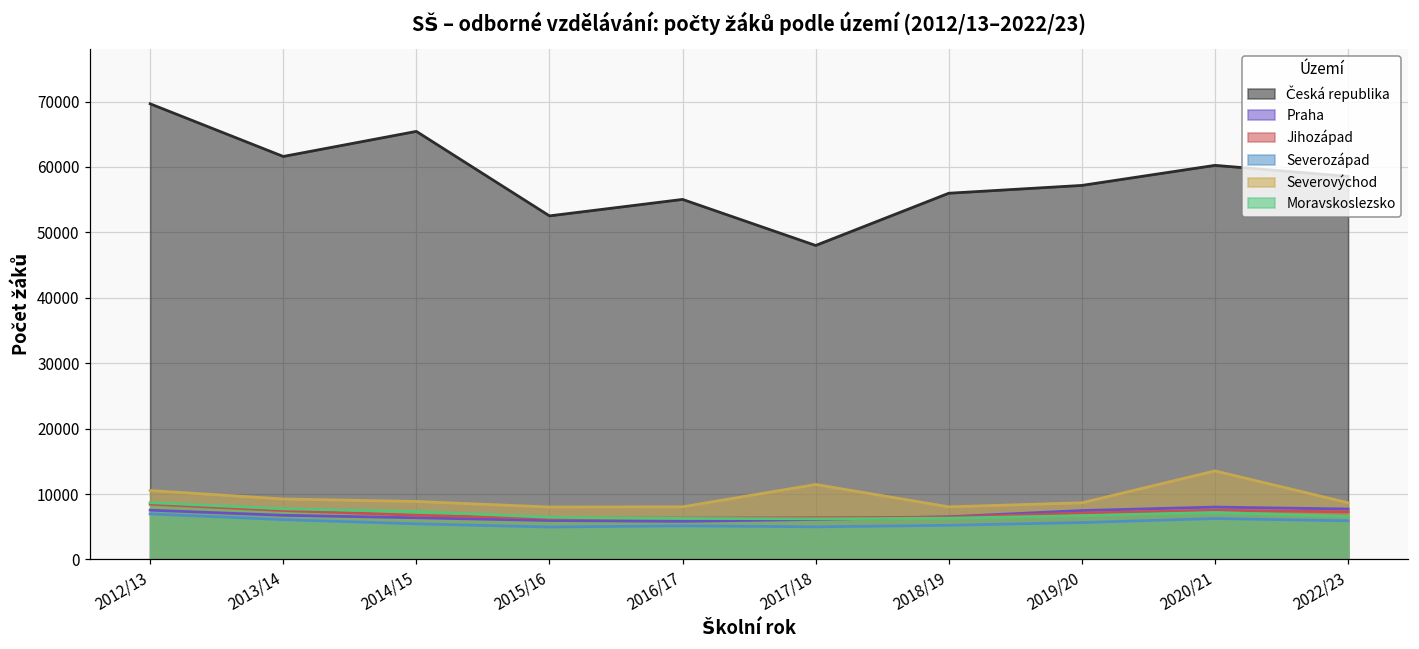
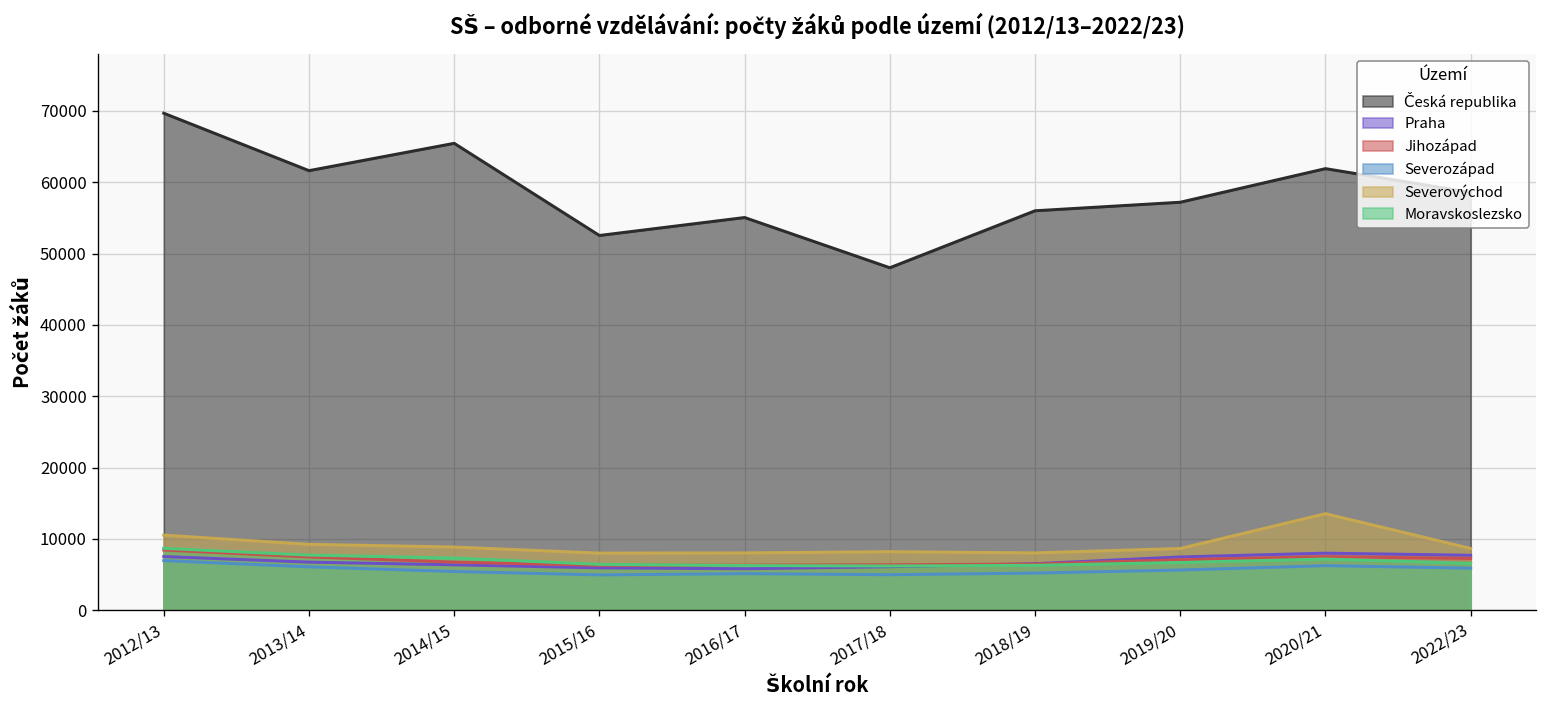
  {
    "Česká republika": {
      "2012/13": 70000,
      "2013/14": 62000,
      "2014/15": 65000,
      "2015/16": 53000,
      "2016/17": 55000,
      "2017/18": 48000,
      "2018/19": 56000,
      "2019/20": 57000,
-     "2020/21": 60000
+     "2020/21": 62000
    },
    "Jihozápad": {
      "2022/23": 7000
    },
    "Severovýchod": {
      "2012/13": 11000,
      "2013/14": 9000,
      "2014/15": 9000,
      "2015/16": 8000,
      "2016/17": 8000,
-     "2017/18": 11000,
+     "2017/18": 8000,
      "2018/19": 8000,
      "2019/20": 9000,
      "2020/21": 14000,
      "2022/23": 9000
    },
    "Moravskoslezsko": {
      "2014/15": 7000,
      "2022/23": 7000
    }
  }
